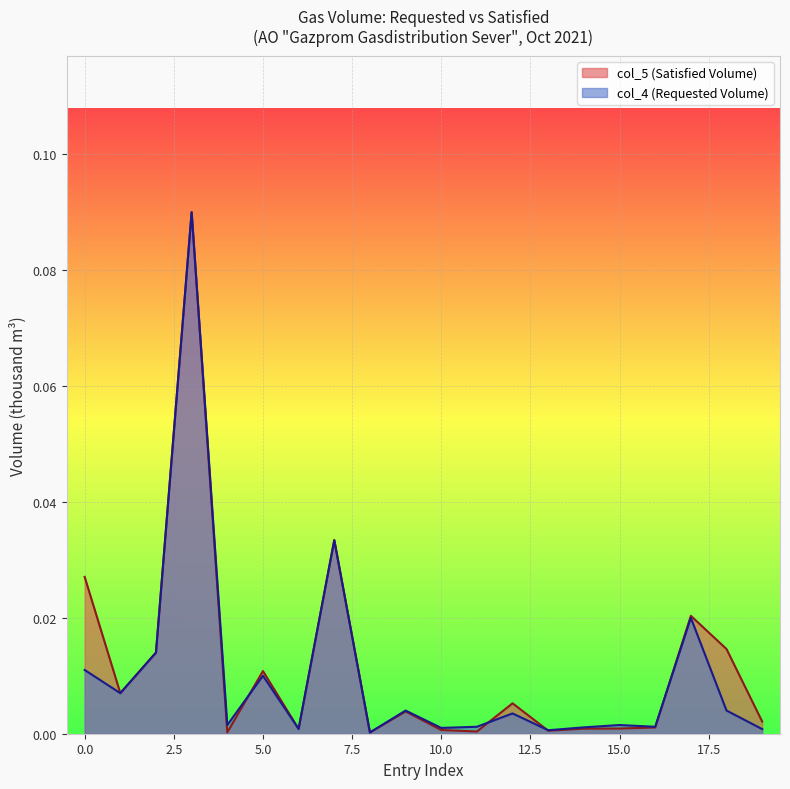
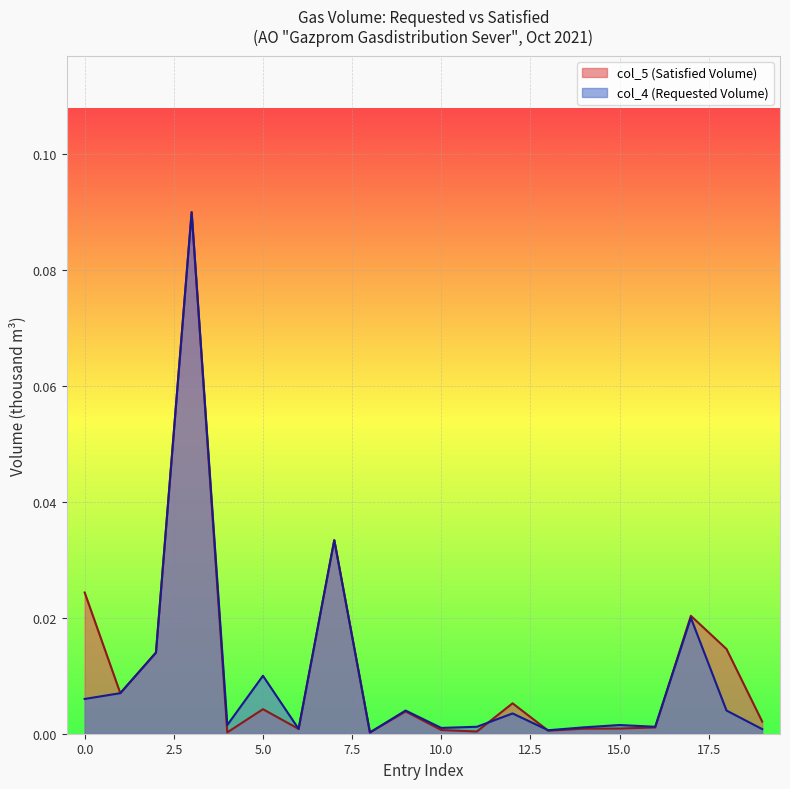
  {
    "col_5 (Satisfied Volume)": {
-     "0.0": 0.027,
-     "5.0": 0.011,
+     "0.0": 0.024,
+     "5.0": 0.004,
      "15.0": 0.001
    },
    "col_4 (Requested Volume)": {
-     "0.0": 0.011,
+     "0.0": 0.006,
      "5.0": 0.010,
      "15.0": 0.002
    }
  }
